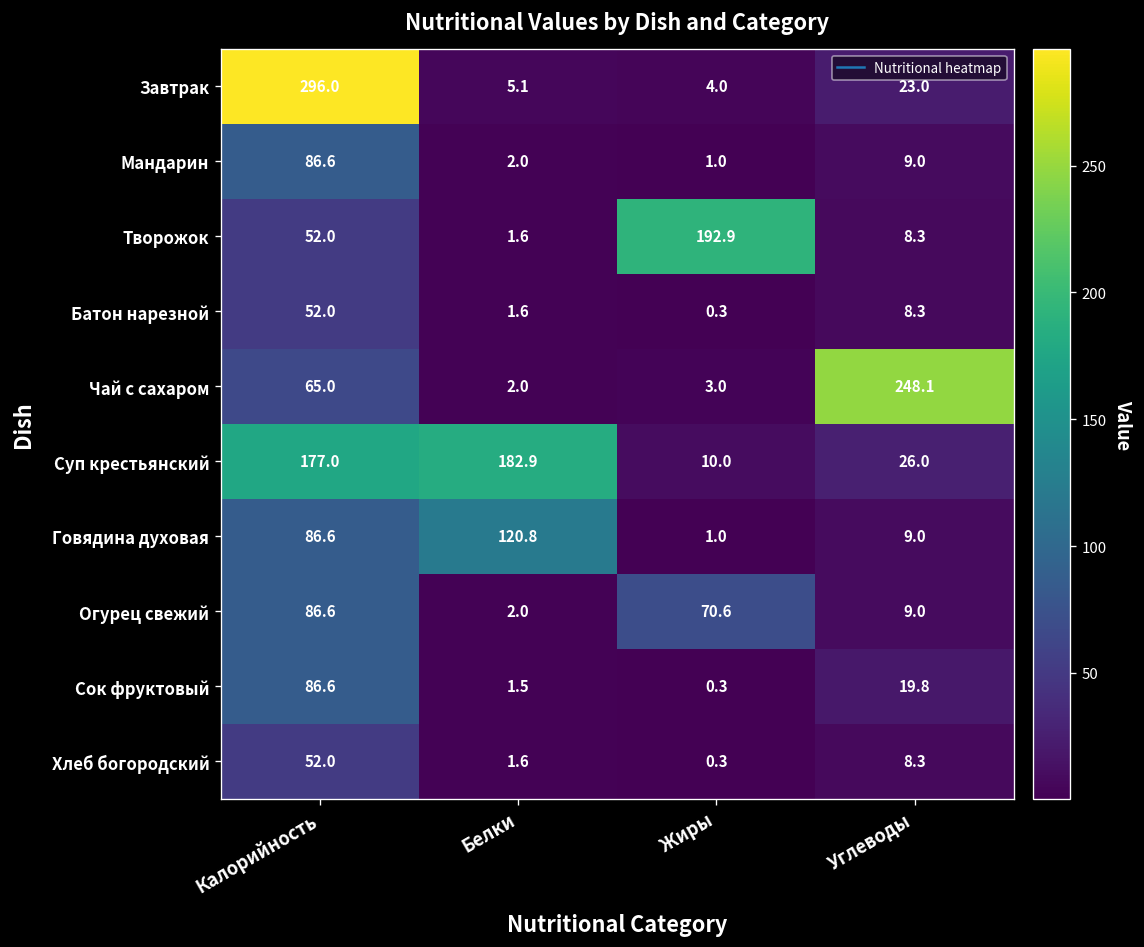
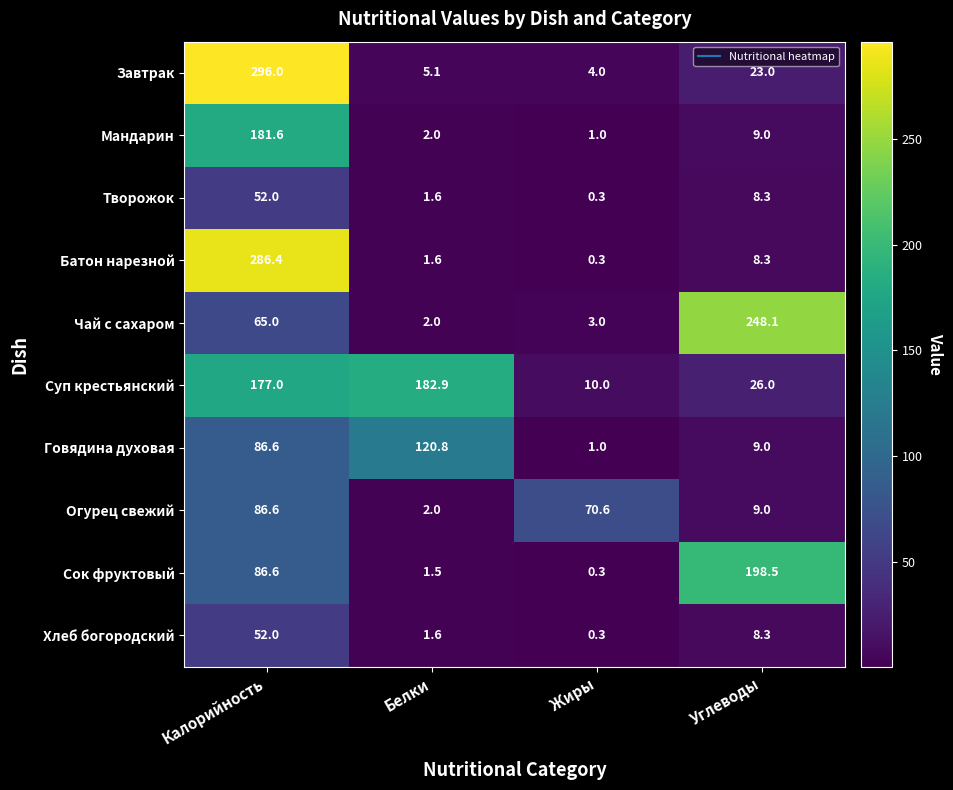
  {
    "Завтрак": {
      "Калорийность": 296.0,
      "Белки": 5.1,
      "Жиры": 4.0,
      "Углеводы": 23.0
    },
    "Мандарин": {
-     "Калорийность": 86.6,
+     "Калорийность": 181.6,
      "Белки": 2.0,
      "Жиры": 1.0,
      "Углеводы": 9.0
    },
    "Творожок": {
      "Калорийность": 52.0,
      "Белки": 1.6,
-     "Жиры": 192.9,
+     "Жиры": 0.3,
      "Углеводы": 8.3
    },
    "Батон нарезной": {
-     "Калорийность": 52.0,
+     "Калорийность": 286.4,
      "Белки": 1.6,
      "Жиры": 0.3,
      "Углеводы": 8.3
    },
    "Чай с сахаром": {
      "Калорийность": 65.0,
      "Белки": 2.0,
      "Жиры": 3.0,
      "Углеводы": 248.1
    },
    "Суп крестьянский": {
      "Калорийность": 177.0,
      "Белки": 182.9,
      "Жиры": 10.0,
      "Углеводы": 26.0
    },
    "Говядина духовая": {
      "Калорийность": 86.6,
      "Белки": 120.8,
      "Жиры": 1.0,
      "Углеводы": 9.0
    },
    "Огурец свежий": {
      "Калорийность": 86.6,
      "Белки": 2.0,
      "Жиры": 70.6,
      "Углеводы": 9.0
    },
    "Сок фруктовый": {
      "Калорийность": 86.6,
      "Белки": 1.5,
      "Жиры": 0.3,
-     "Углеводы": 19.8
+     "Углеводы": 198.5
    },
    "Хлеб богородский": {
      "Калорийность": 52.0,
      "Белки": 1.6,
      "Жиры": 0.3,
      "Углеводы": 8.3
    }
  }
